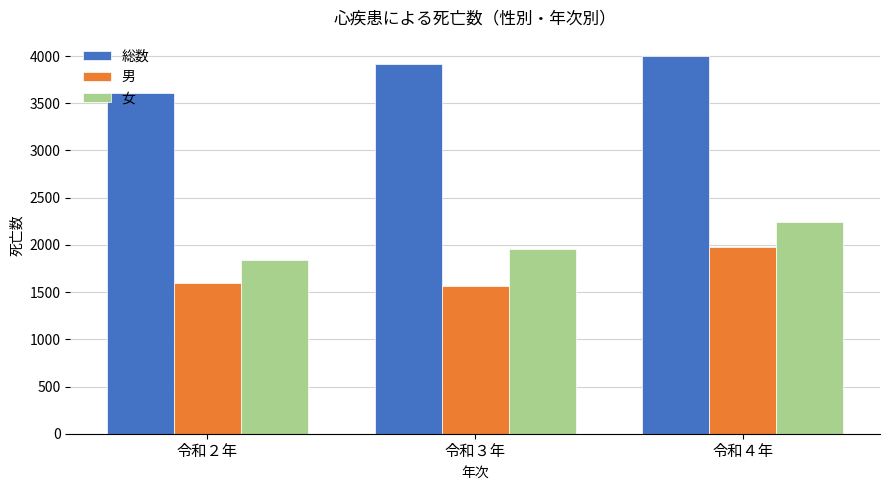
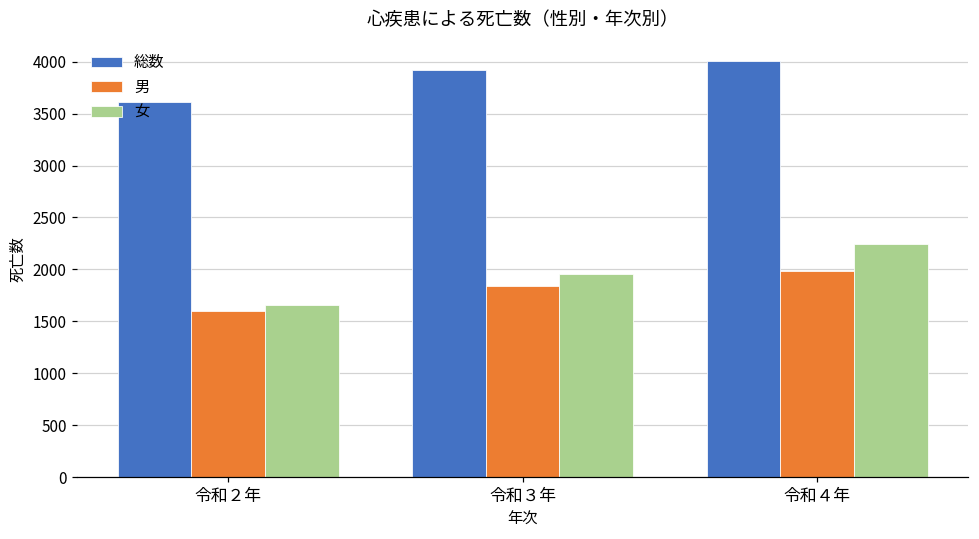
  {
    "総数": {
      "令和２年": 3600,
      "令和３年": 3900,
      "令和４年": 4000
    },
    "男": {
      "令和２年": 1600,
-     "令和３年": 1600,
+     "令和３年": 1800,
      "令和４年": 2000
    },
    "女": {
-     "令和２年": 1800,
+     "令和２年": 1700,
      "令和３年": 2000,
      "令和４年": 2200
    }
  }
